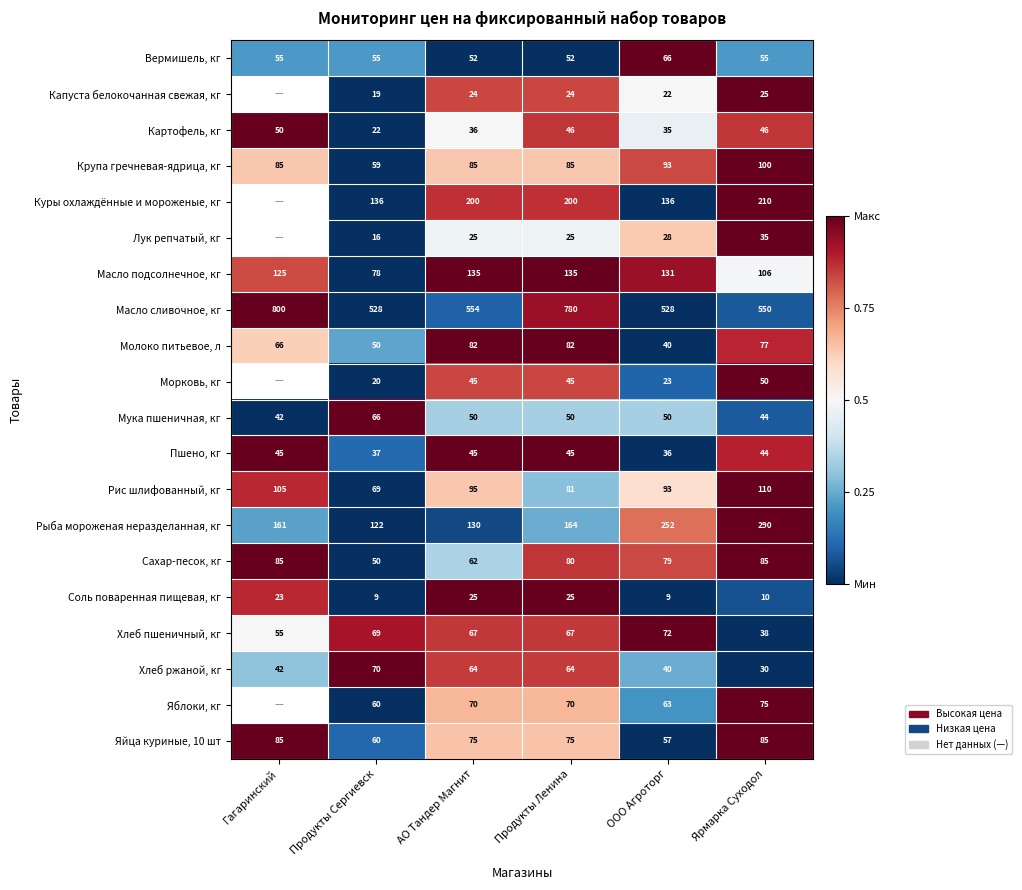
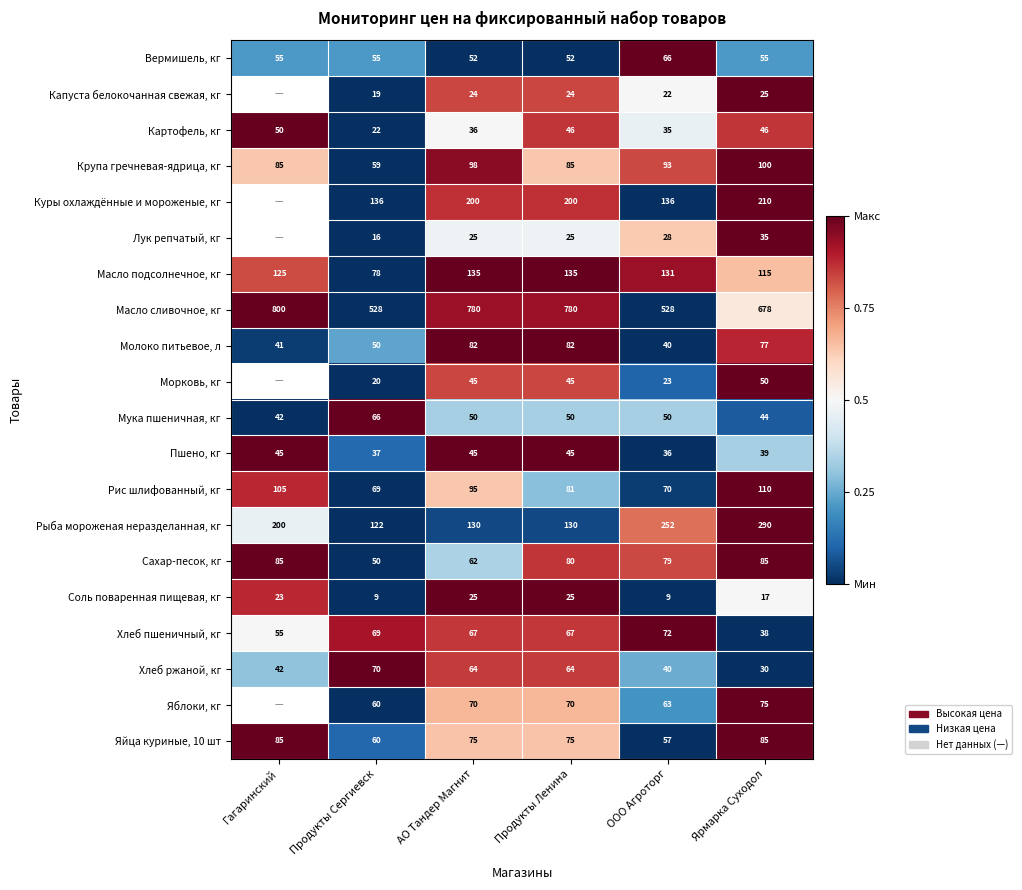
  {
    "Вермишель, кг": {
      "Гагаринский": 55,
      "Продукты Сергиевск": 55,
      "АО Тандер Магнит": 52,
      "Продукты Ленина": 52,
      "ООО Агроторг": 66,
      "Ярмарка Суходол": 55
    },
    "Капуста белокочанная свежая, кг": {
      "Продукты Сергиевск": 19,
      "АО Тандер Магнит": 24,
      "Продукты Ленина": 24,
      "ООО Агроторг": 22,
      "Ярмарка Суходол": 25
    },
    "Картофель, кг": {
      "Гагаринский": 50,
      "Продукты Сергиевск": 22,
      "АО Тандер Магнит": 36,
      "Продукты Ленина": 46,
      "ООО Агроторг": 35,
      "Ярмарка Суходол": 46
    },
    "Крупа гречневая-ядрица, кг": {
      "Гагаринский": 85,
      "Продукты Сергиевск": 59,
-     "АО Тандер Магнит": 85,
+     "АО Тандер Магнит": 98,
      "Продукты Ленина": 85,
      "ООО Агроторг": 93,
      "Ярмарка Суходол": 100
    },
    "Куры охлаждённые и мороженые, кг": {
      "Продукты Сергиевск": 136,
      "АО Тандер Магнит": 200,
      "Продукты Ленина": 200,
      "ООО Агроторг": 136,
      "Ярмарка Суходол": 210
    },
    "Лук репчатый, кг": {
      "Продукты Сергиевск": 16,
      "АО Тандер Магнит": 25,
      "Продукты Ленина": 25,
      "ООО Агроторг": 28,
      "Ярмарка Суходол": 35
    },
    "Масло подсолнечное, кг": {
      "Гагаринский": 125,
      "Продукты Сергиевск": 78,
      "АО Тандер Магнит": 135,
      "Продукты Ленина": 135,
      "ООО Агроторг": 131,
-     "Ярмарка Суходол": 106
+     "Ярмарка Суходол": 115
    },
    "Масло сливочное, кг": {
      "Гагаринский": 800,
      "Продукты Сергиевск": 528,
-     "АО Тандер Магнит": 554,
+     "АО Тандер Магнит": 780,
      "Продукты Ленина": 780,
      "ООО Агроторг": 528,
-     "Ярмарка Суходол": 550
+     "Ярмарка Суходол": 678
    },
    "Молоко питьевое, л": {
-     "Гагаринский": 66,
+     "Гагаринский": 41,
      "Продукты Сергиевск": 50,
      "АО Тандер Магнит": 82,
      "Продукты Ленина": 82,
      "ООО Агроторг": 40,
      "Ярмарка Суходол": 77
    },
    "Морковь, кг": {
      "Продукты Сергиевск": 20,
      "АО Тандер Магнит": 45,
      "Продукты Ленина": 45,
      "ООО Агроторг": 23,
      "Ярмарка Суходол": 50
    },
    "Мука пшеничная, кг": {
      "Гагаринский": 42,
      "Продукты Сергиевск": 66,
      "АО Тандер Магнит": 50,
      "Продукты Ленина": 50,
      "ООО Агроторг": 50,
      "Ярмарка Суходол": 44
    },
    "Пшено, кг": {
      "Гагаринский": 45,
      "Продукты Сергиевск": 37,
      "АО Тандер Магнит": 45,
      "Продукты Ленина": 45,
      "ООО Агроторг": 36,
-     "Ярмарка Суходол": 44
+     "Ярмарка Суходол": 39
    },
    "Рис шлифованный, кг": {
      "Гагаринский": 105,
      "Продукты Сергиевск": 69,
      "АО Тандер Магнит": 95,
      "Продукты Ленина": 81,
-     "ООО Агроторг": 93,
+     "ООО Агроторг": 70,
      "Ярмарка Суходол": 110
    },
    "Рыба мороженая неразделанная, кг": {
-     "Гагаринский": 161,
+     "Гагаринский": 200,
      "Продукты Сергиевск": 122,
      "АО Тандер Магнит": 130,
-     "Продукты Ленина": 164,
+     "Продукты Ленина": 130,
      "ООО Агроторг": 252,
      "Ярмарка Суходол": 290
    },
    "Сахар-песок, кг": {
      "Гагаринский": 85,
      "Продукты Сергиевск": 50,
      "АО Тандер Магнит": 62,
      "Продукты Ленина": 80,
      "ООО Агроторг": 79,
      "Ярмарка Суходол": 85
    },
    "Соль поваренная пищевая, кг": {
      "Гагаринский": 23,
      "Продукты Сергиевск": 9,
      "АО Тандер Магнит": 25,
      "Продукты Ленина": 25,
      "ООО Агроторг": 9,
-     "Ярмарка Суходол": 10
+     "Ярмарка Суходол": 17
    },
    "Хлеб пшеничный, кг": {
      "Гагаринский": 55,
      "Продукты Сергиевск": 69,
      "АО Тандер Магнит": 67,
      "Продукты Ленина": 67,
      "ООО Агроторг": 72,
      "Ярмарка Суходол": 38
    },
    "Хлеб ржаной, кг": {
      "Гагаринский": 42,
      "Продукты Сергиевск": 70,
      "АО Тандер Магнит": 64,
      "Продукты Ленина": 64,
      "ООО Агроторг": 40,
      "Ярмарка Суходол": 30
    },
    "Яблоки, кг": {
      "Продукты Сергиевск": 60,
      "АО Тандер Магнит": 70,
      "Продукты Ленина": 70,
      "ООО Агроторг": 63,
      "Ярмарка Суходол": 75
    },
    "Яйца куриные, 10 шт": {
      "Гагаринский": 85,
      "Продукты Сергиевск": 60,
      "АО Тандер Магнит": 75,
      "Продукты Ленина": 75,
      "ООО Агроторг": 57,
      "Ярмарка Суходол": 85
    }
  }
